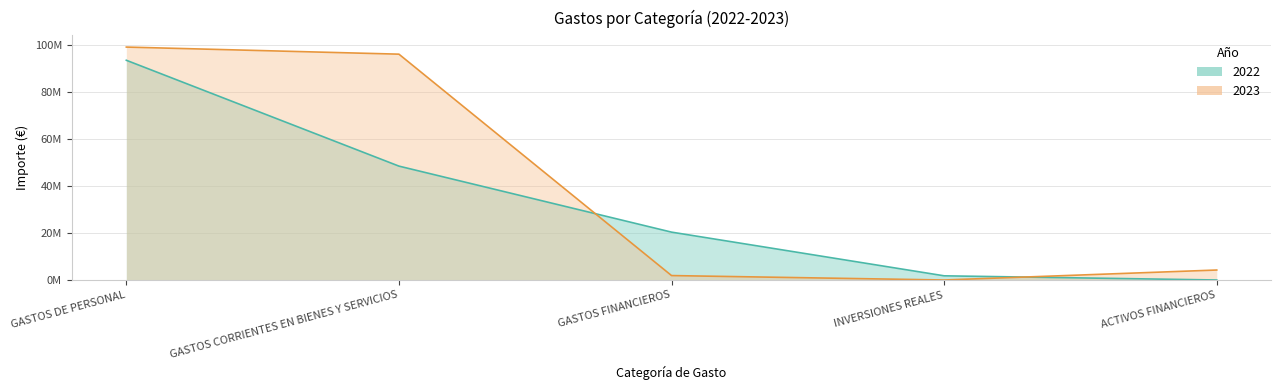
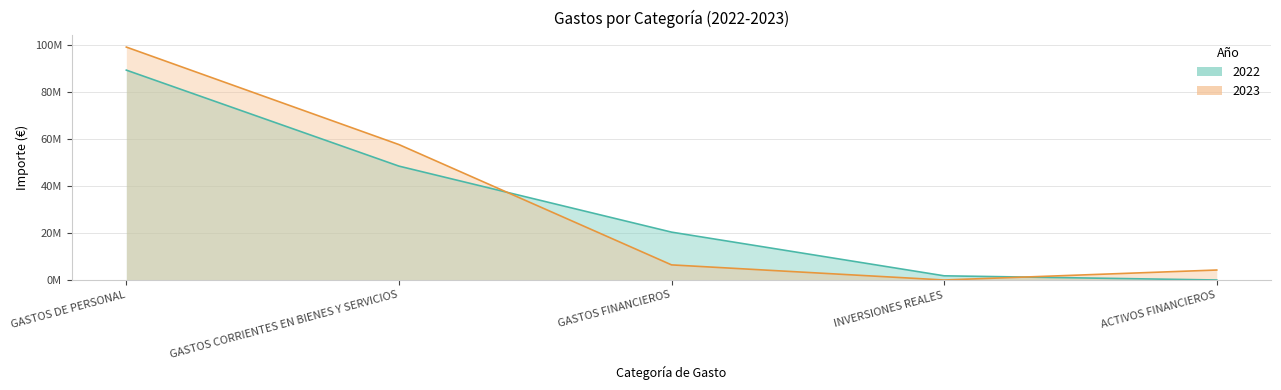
  {
    "2022": {
-     "GASTOS DE PERSONAL": 94000000,
+     "GASTOS DE PERSONAL": 89000000,
      "GASTOS CORRIENTES EN BIENES Y SERVICIOS": 49000000,
      "GASTOS FINANCIEROS": 20000000,
      "INVERSIONES REALES": 2000000,
      "ACTIVOS FINANCIEROS": 0
    },
    "2023": {
      "GASTOS DE PERSONAL": 99000000,
-     "GASTOS CORRIENTES EN BIENES Y SERVICIOS": 96000000,
-     "GASTOS FINANCIEROS": 2000000,
+     "GASTOS CORRIENTES EN BIENES Y SERVICIOS": 58000000,
+     "GASTOS FINANCIEROS": 6000000,
      "INVERSIONES REALES": 0,
      "ACTIVOS FINANCIEROS": 4000000
    }
  }
